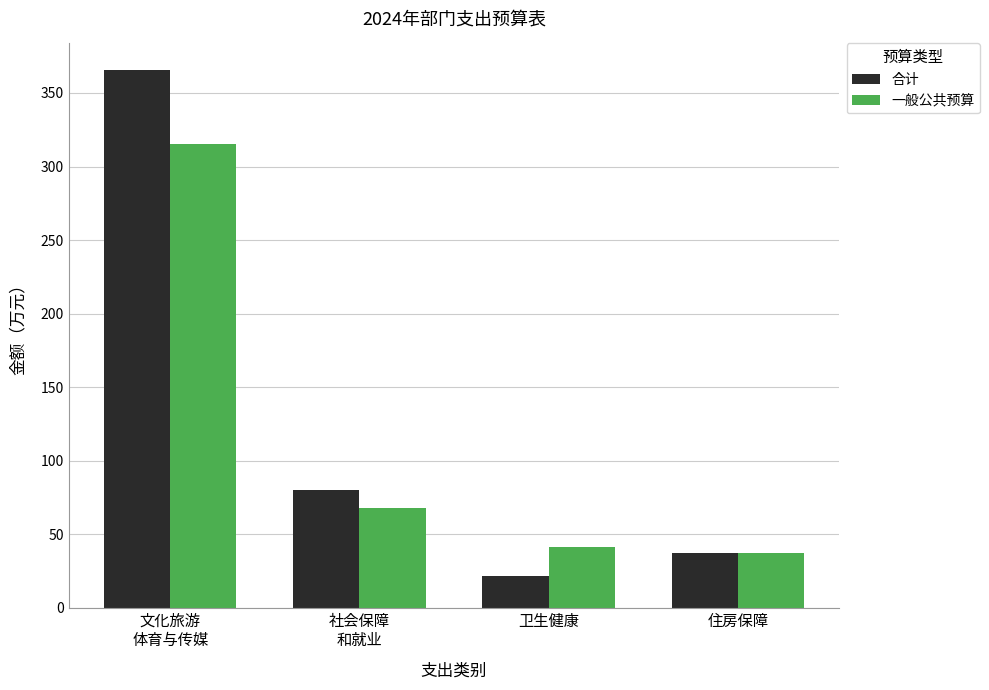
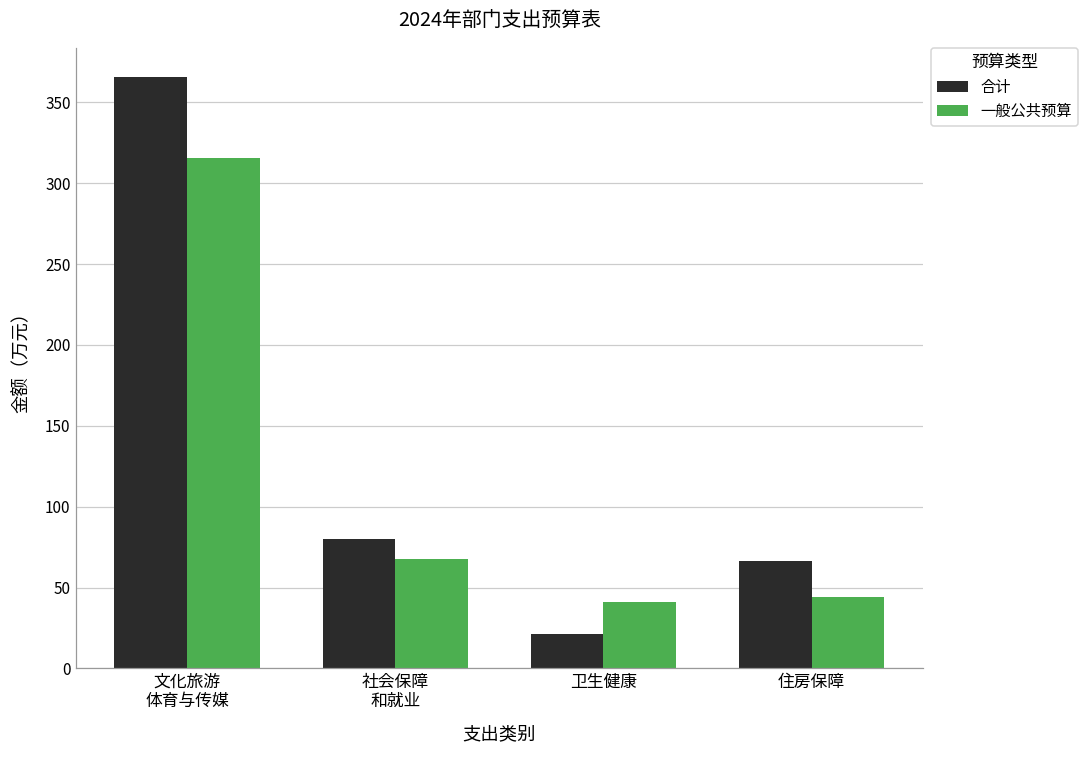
  {
    "合计": {
      "文化旅游 体育与传媒": 365,
      "社会保障 和就业": 80,
      "卫生健康": 21,
-     "住房保障": 37
+     "住房保障": 66
    },
    "一般公共预算": {
      "文化旅游 体育与传媒": 315,
      "社会保障 和就业": 68,
      "卫生健康": 41,
-     "住房保障": 37
+     "住房保障": 44
    }
  }
